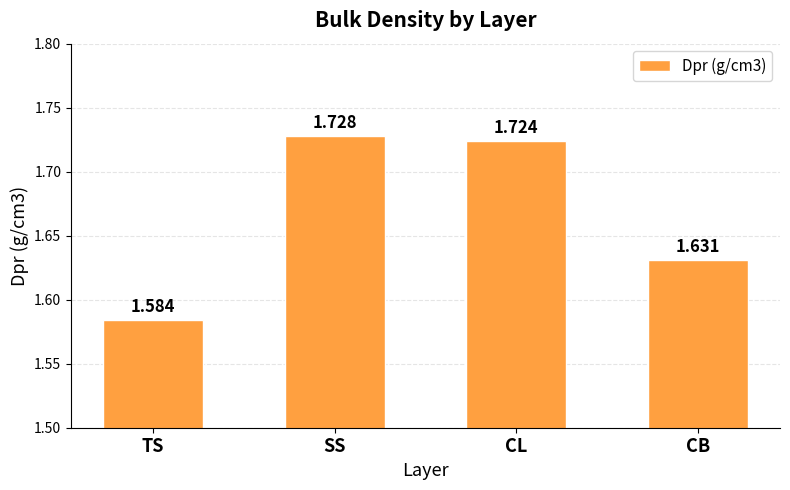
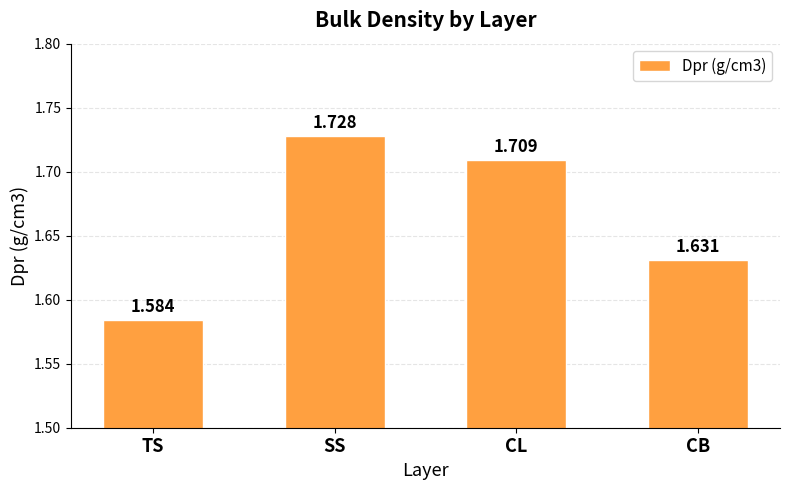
  {
    "TS": 1.584,
    "SS": 1.728,
-   "CL": 1.724,
+   "CL": 1.709,
    "CB": 1.631
  }
